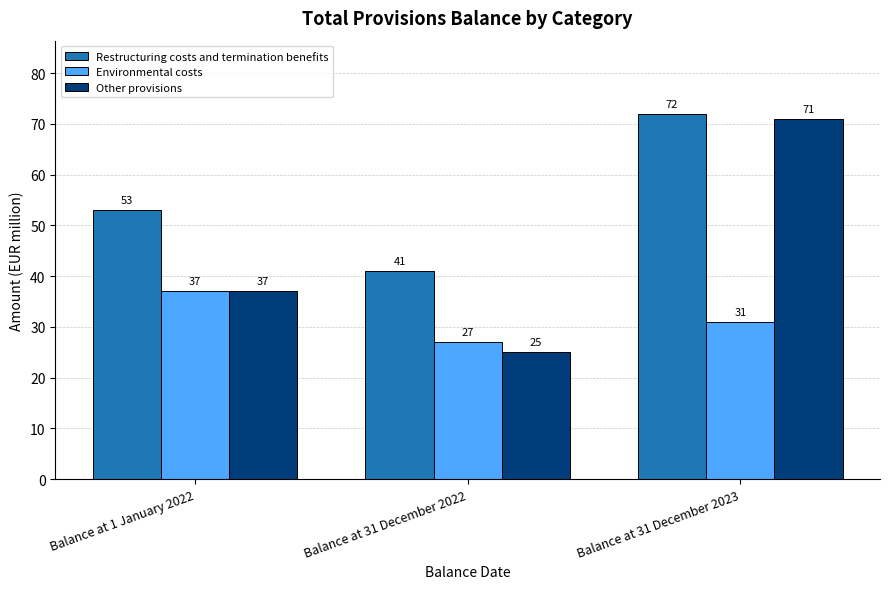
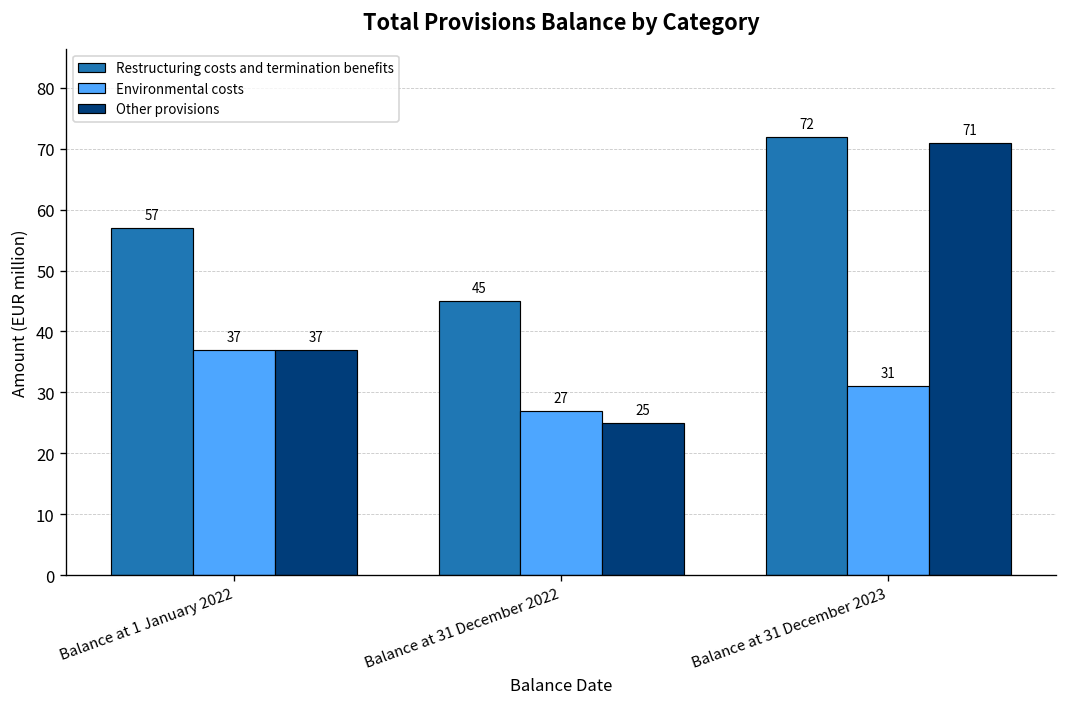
  {
    "Restructuring costs and termination benefits": {
-     "Balance at 1 January 2022": 53,
-     "Balance at 31 December 2022": 41,
+     "Balance at 1 January 2022": 57,
+     "Balance at 31 December 2022": 45,
      "Balance at 31 December 2023": 72
    },
    "Environmental costs": {
      "Balance at 1 January 2022": 37,
      "Balance at 31 December 2022": 27,
      "Balance at 31 December 2023": 31
    },
    "Other provisions": {
      "Balance at 1 January 2022": 37,
      "Balance at 31 December 2022": 25,
      "Balance at 31 December 2023": 71
    }
  }
